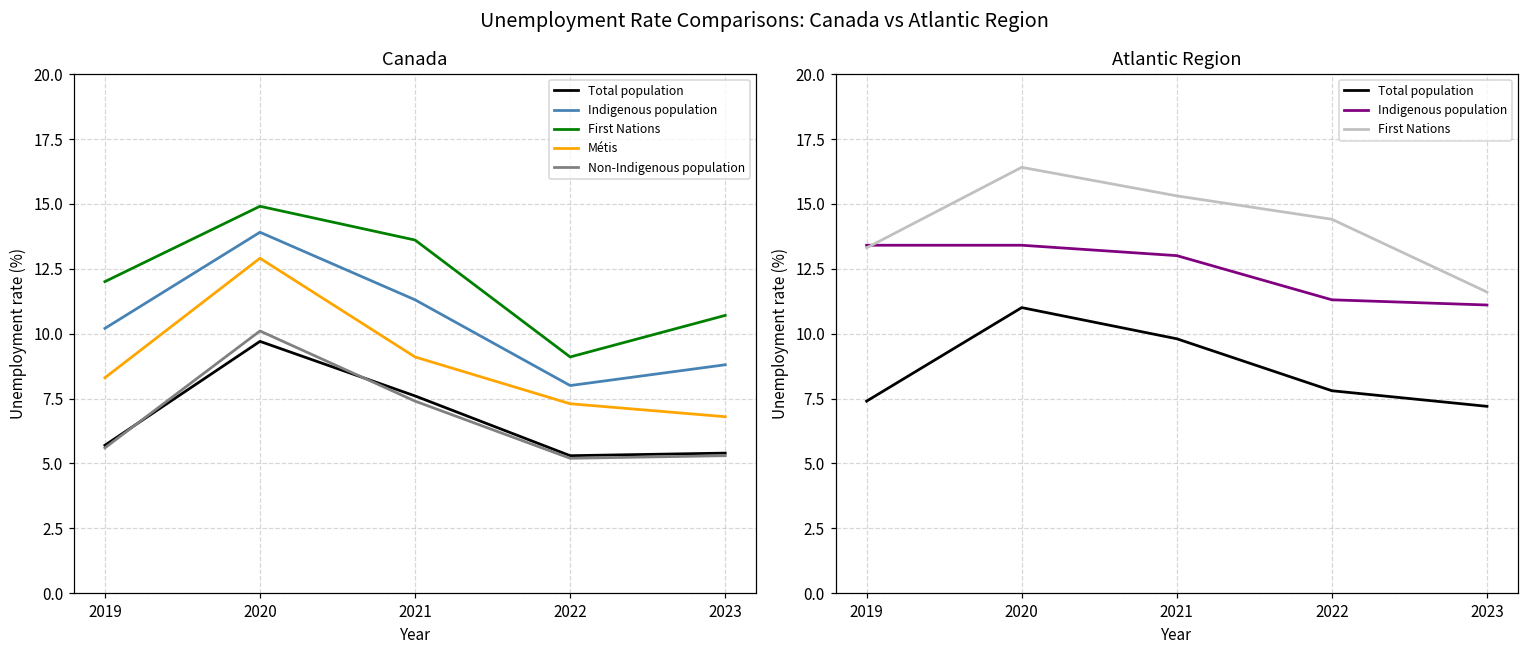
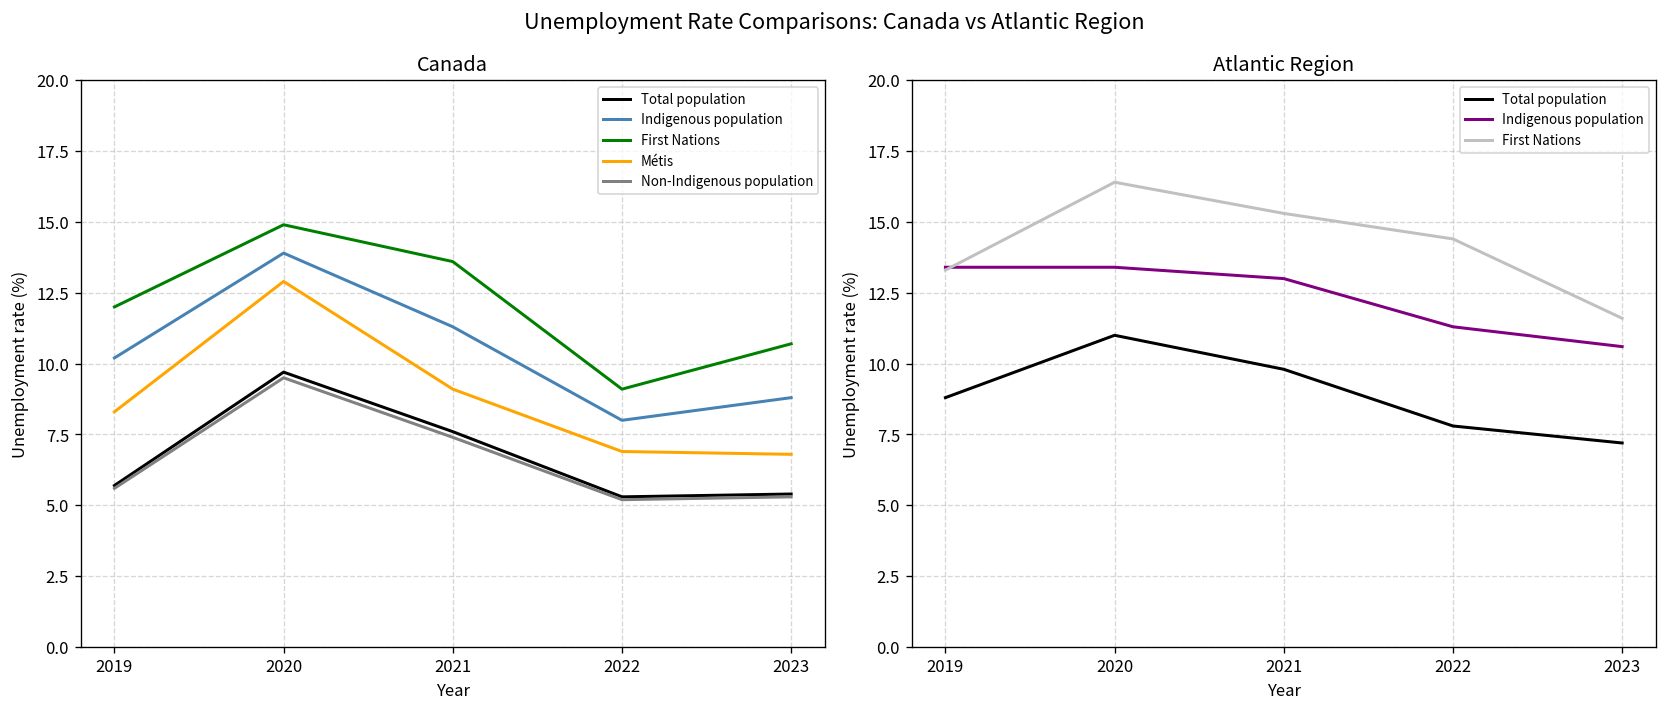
  {
    "Canada": {
      "Total population": {
        "2020": 9.7,
        "2021": 7.6
      },
      "Métis": {
        "2019": 8.3,
        "2020": 12.9,
        "2021": 9.1,
-       "2022": 7.3,
+       "2022": 6.9,
        "2023": 6.8
      },
      "Non-Indigenous population": {
-       "2020": 10.1,
+       "2020": 9.5,
        "2021": 7.4
      }
    },
    "Atlantic Region": {
      "Total population": {
-       "2019": 7.4,
+       "2019": 8.8,
        "2020": 11.0,
        "2021": 9.8,
        "2022": 7.8,
        "2023": 7.2
      },
      "Indigenous population": {
        "2020": 13.4,
        "2021": 13.0,
        "2022": 11.3,
-       "2023": 11.1
+       "2023": 10.6
      },
      "First Nations": {
        "2020": 16.4,
        "2021": 15.3,
        "2022": 14.4,
        "2023": 11.6
      }
    }
  }
